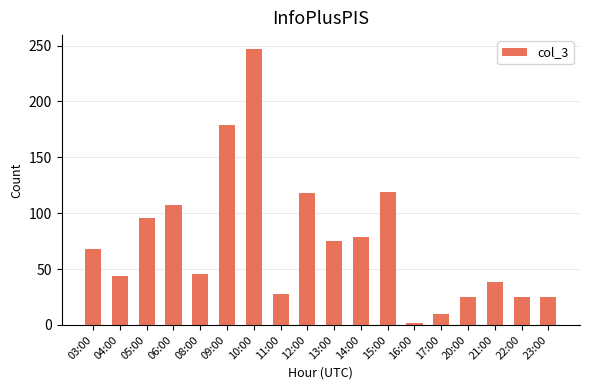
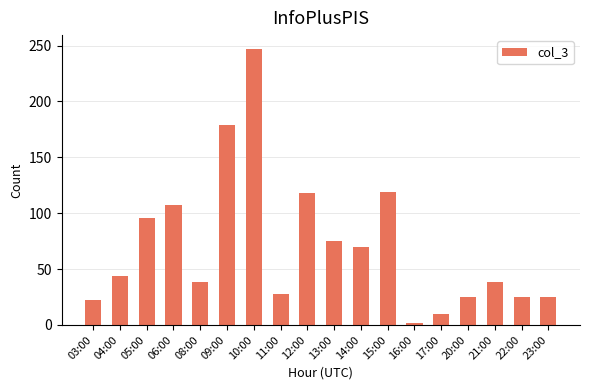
  {
-   "03:00": 68,
+   "03:00": 22,
    "04:00": 44,
    "05:00": 96,
    "06:00": 107,
-   "08:00": 46,
+   "08:00": 38,
    "09:00": 179,
    "10:00": 247,
    "11:00": 28,
    "12:00": 118,
    "13:00": 75,
-   "14:00": 79,
+   "14:00": 70,
    "15:00": 119,
    "17:00": 10,
    "20:00": 25,
    "21:00": 38,
    "22:00": 25,
    "23:00": 25
  }
